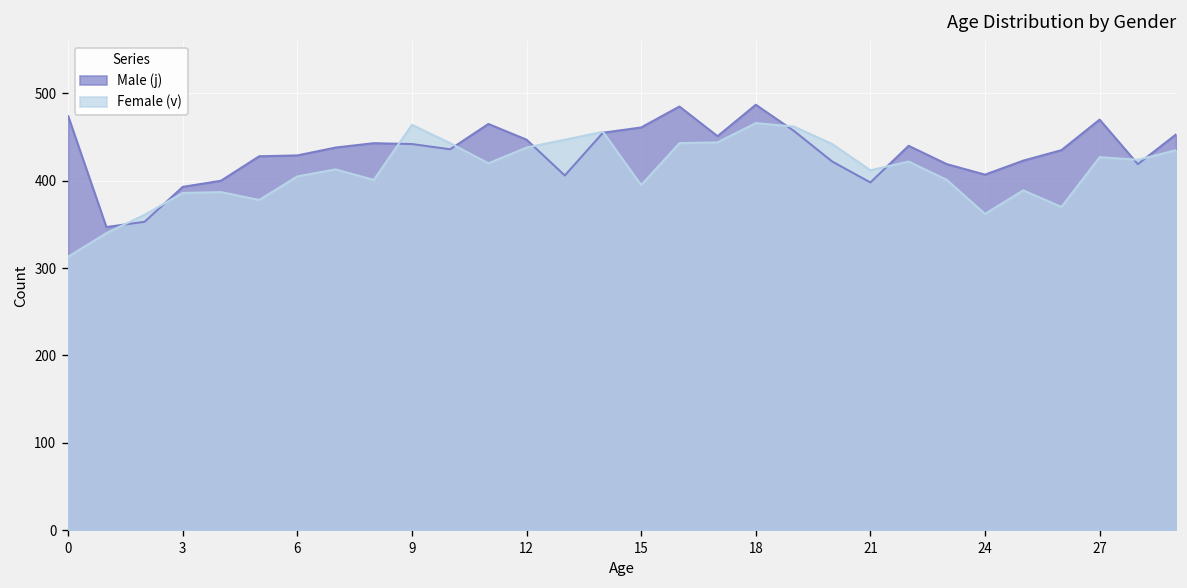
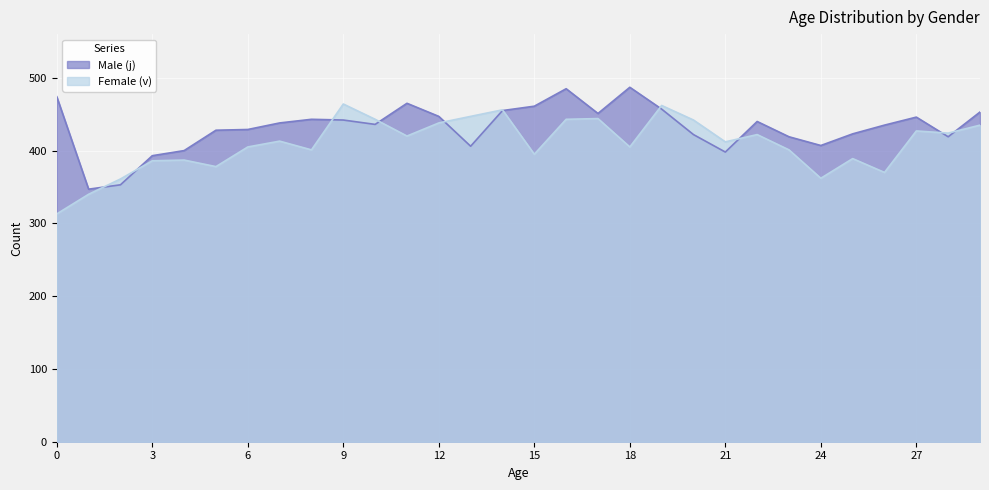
  {
    "Male (j)": {
      "0": 470,
      "3": 390,
      "6": 430,
      "9": 440,
      "12": 450,
      "15": 460,
      "18": 490,
      "21": 400,
      "24": 410,
-     "27": 470
+     "27": 450
    },
    "Female (v)": {
      "0": 310,
      "3": 390,
      "6": 410,
      "9": 460,
      "12": 440,
      "15": 400,
-     "18": 470,
+     "18": 410,
      "21": 410,
      "24": 360,
      "27": 430
    }
  }
